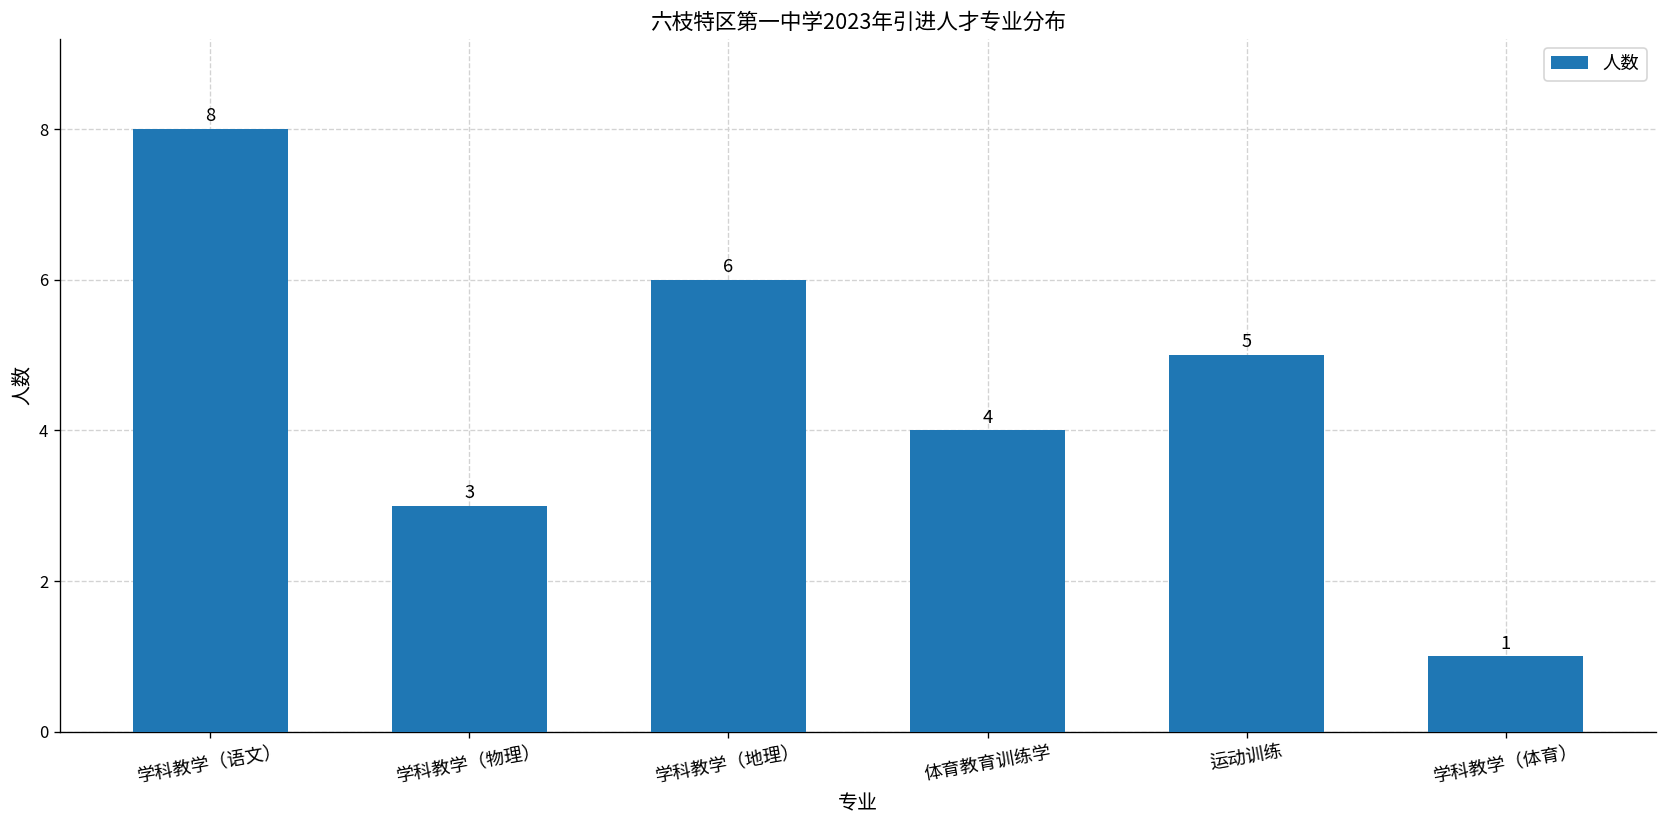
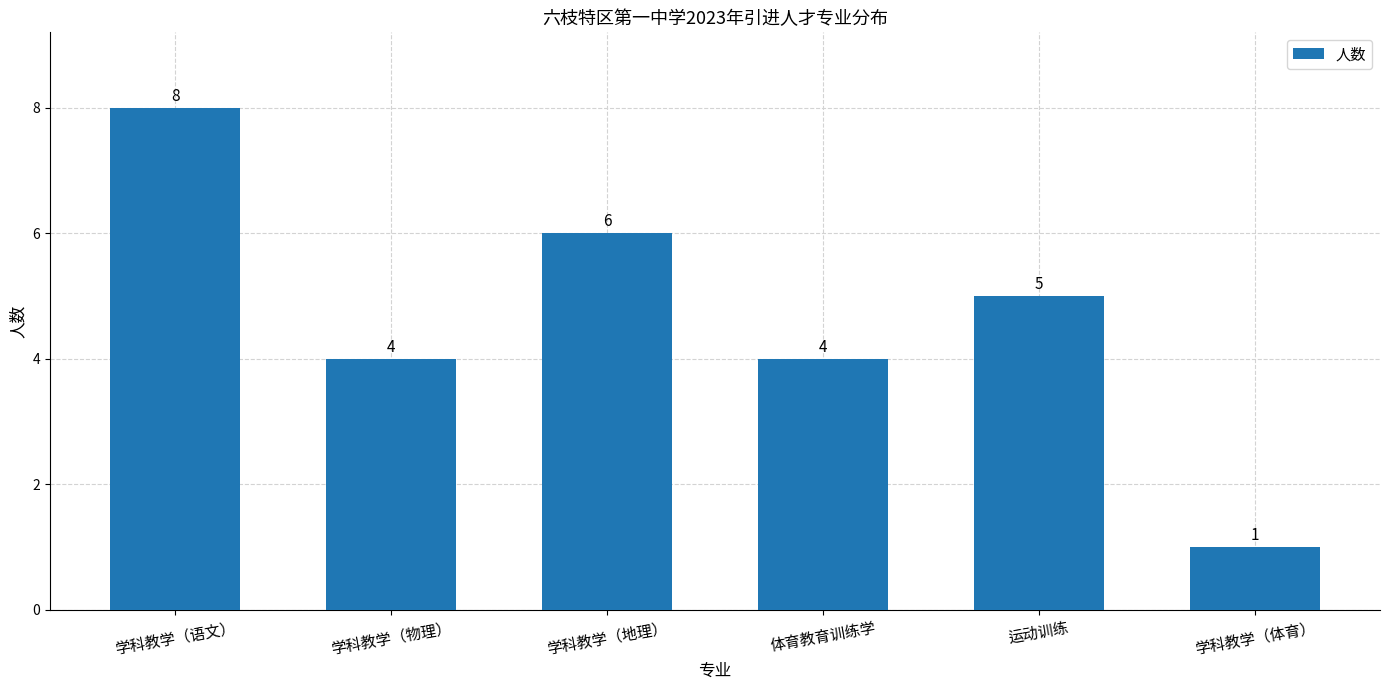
  {
    "学科教学（语文）": 8,
-   "学科教学（物理）": 3,
+   "学科教学（物理）": 4,
    "学科教学（地理）": 6,
    "体育教育训练学": 4,
    "运动训练": 5,
    "学科教学（体育）": 1
  }
